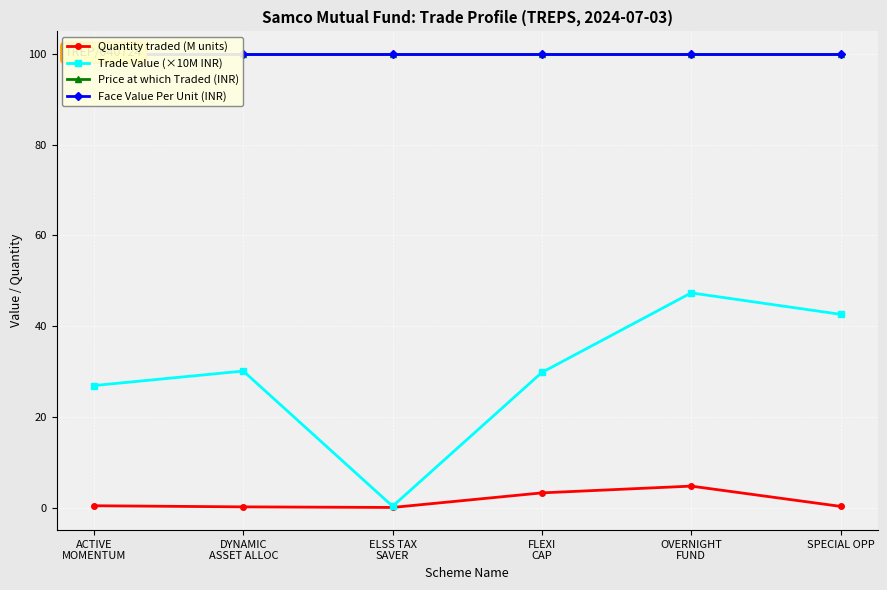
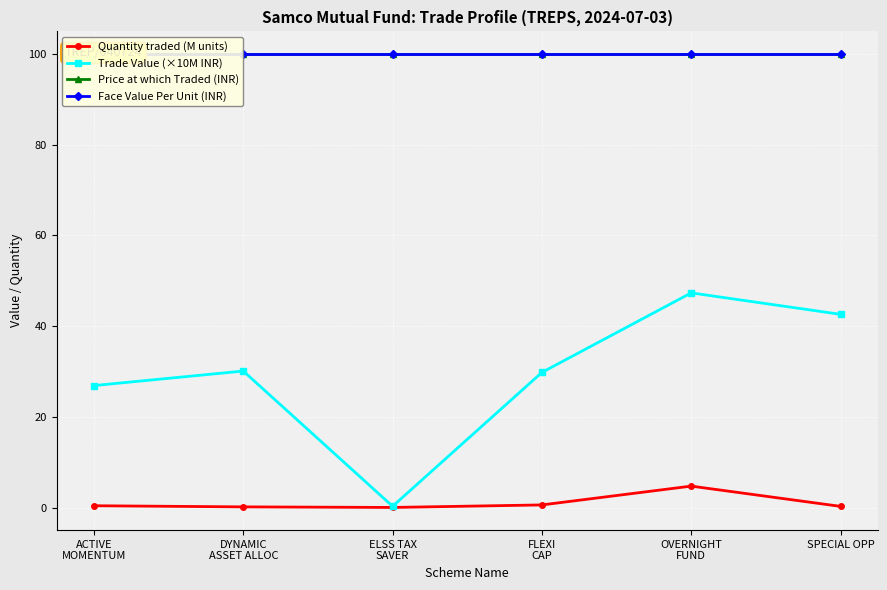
  {
    "Quantity traded (M units)": {
      "ACTIVE MOMENTUM": 0,
      "DYNAMIC ASSET ALLOC": 0,
-     "FLEXI CAP": 3,
+     "FLEXI CAP": 1,
      "OVERNIGHT FUND": 5,
      "SPECIAL OPP": 0
    },
    "Trade Value (×10M INR)": {
      "ACTIVE MOMENTUM": 27,
      "DYNAMIC ASSET ALLOC": 30,
      "FLEXI CAP": 30,
      "OVERNIGHT FUND": 47,
      "SPECIAL OPP": 43
    },
    "Face Value Per Unit (INR)": {
      "ELSS TAX SAVER": 100,
      "FLEXI CAP": 100,
      "OVERNIGHT FUND": 100,
      "SPECIAL OPP": 100
    }
  }
